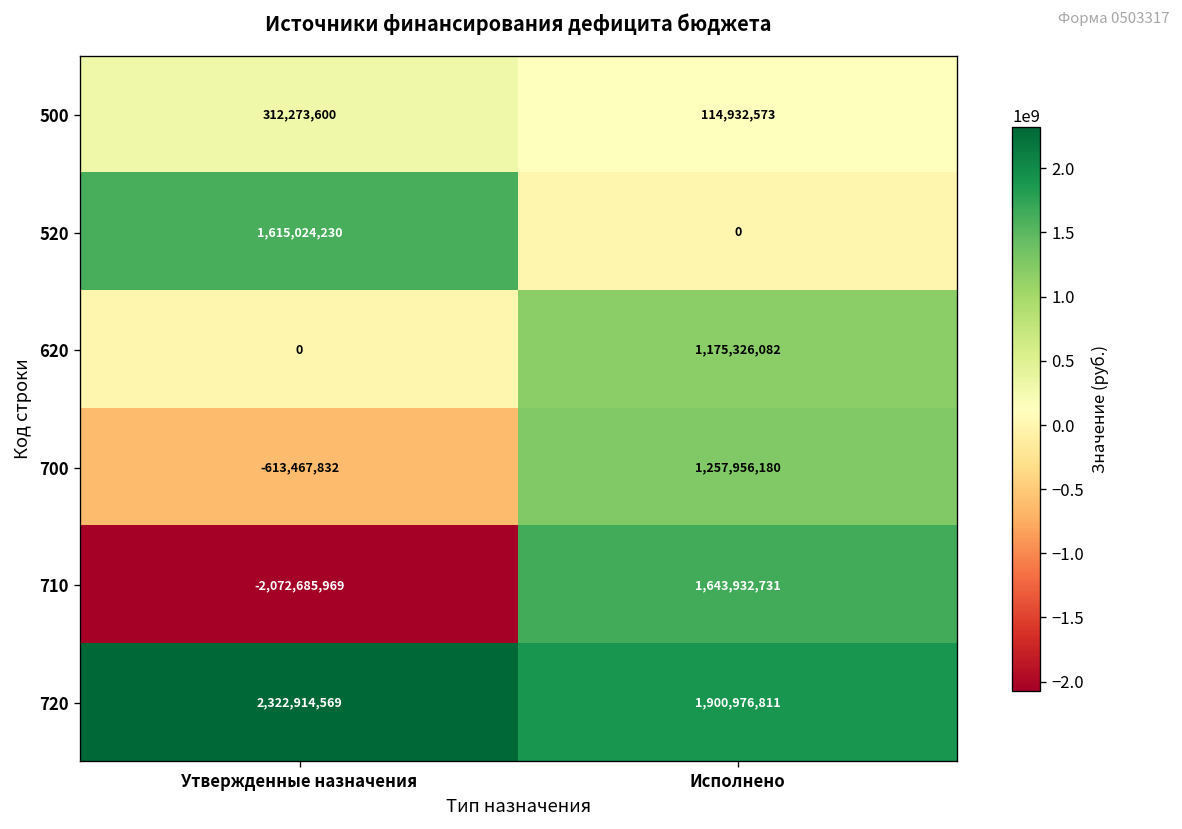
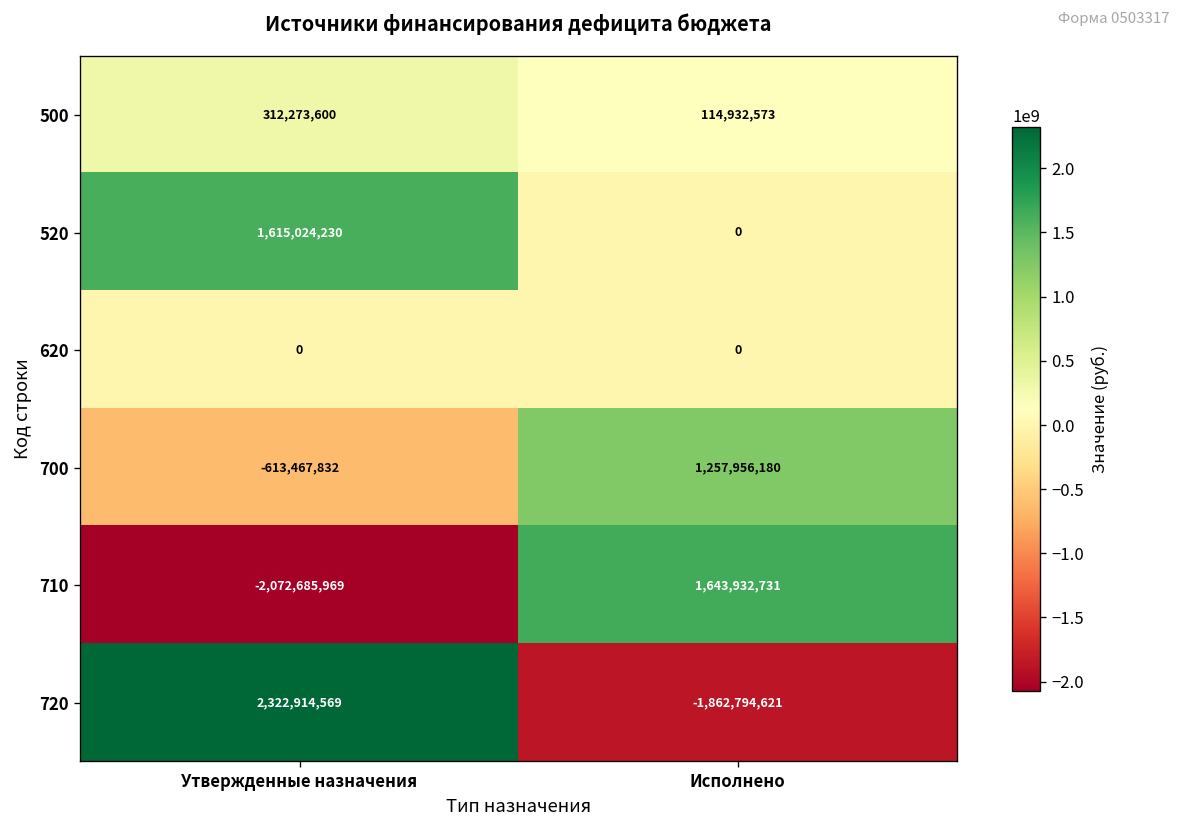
  {
    "500": {
      "Утвержденные назначения": "312,273,600",
      "Исполнено": "114,932,573"
    },
    "520": {
      "Утвержденные назначения": "1,615,024,230",
      "Исполнено": "0"
    },
    "620": {
      "Утвержденные назначения": "0",
-     "Исполнено": "1,175,326,082"
+     "Исполнено": "0"
    },
    "700": {
      "Утвержденные назначения": "-613,467,832",
      "Исполнено": "1,257,956,180"
    },
    "710": {
      "Утвержденные назначения": "-2,072,685,969",
      "Исполнено": "1,643,932,731"
    },
    "720": {
      "Утвержденные назначения": "2,322,914,569",
-     "Исполнено": "1,900,976,811"
+     "Исполнено": "-1,862,794,621"
    }
  }
